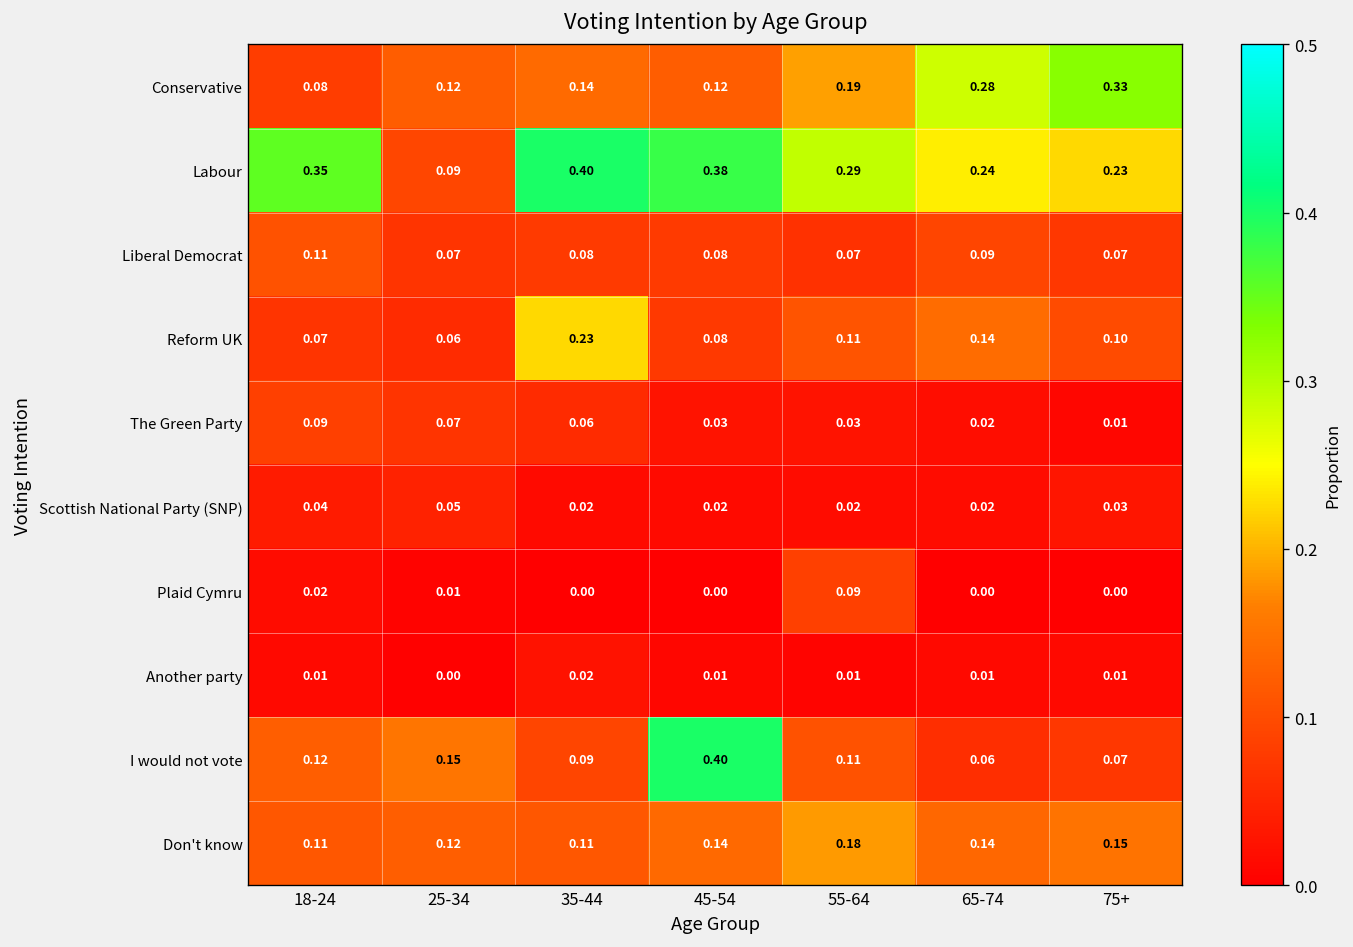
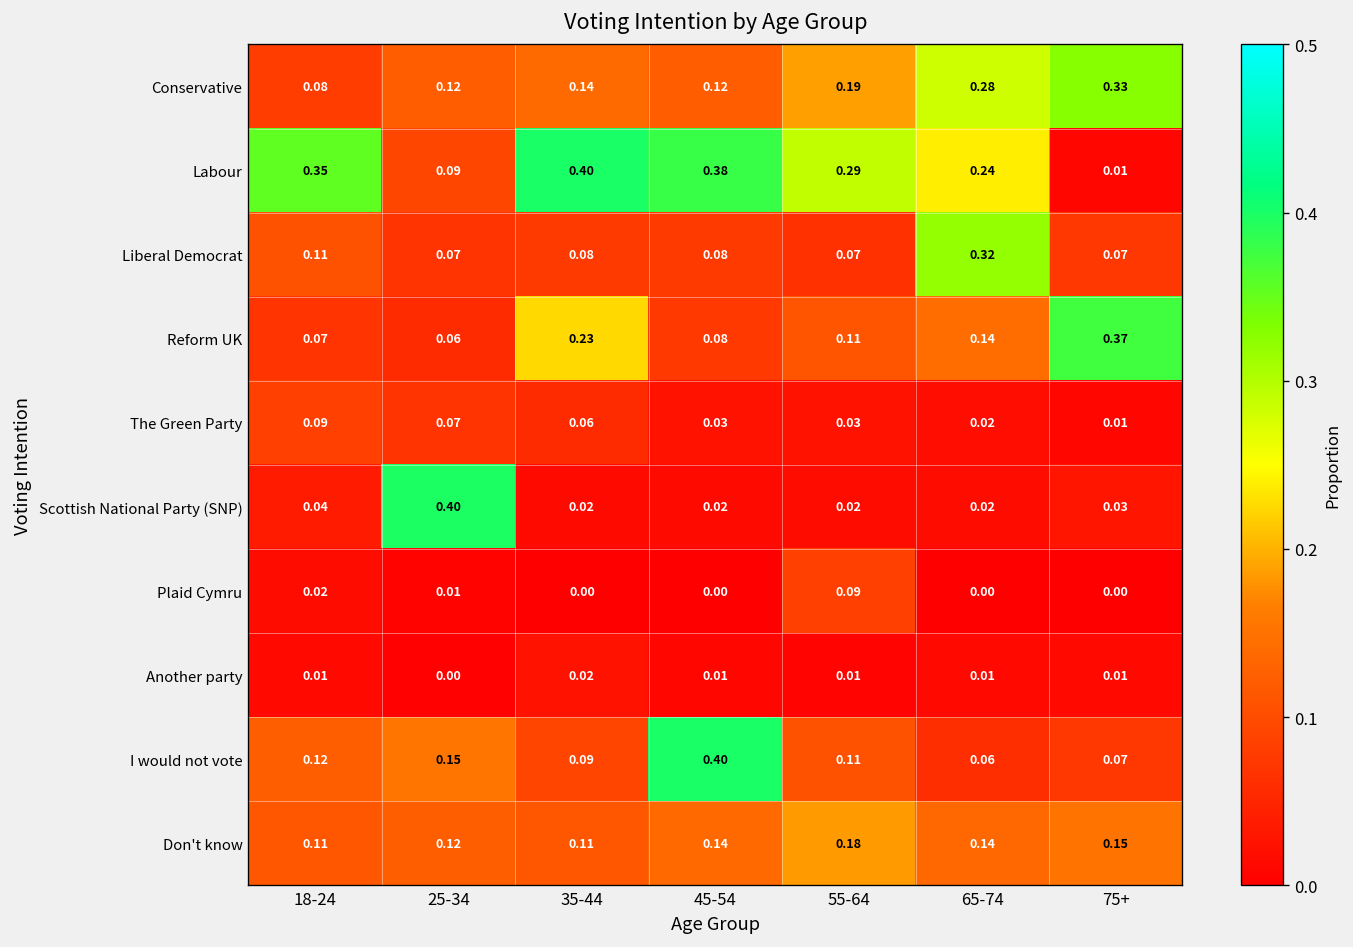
  {
    "Conservative": {
      "18-24": 0.08,
      "25-34": 0.12,
      "35-44": 0.14,
      "45-54": 0.12,
      "55-64": 0.19,
      "65-74": 0.28,
      "75+": 0.33
    },
    "Labour": {
      "18-24": 0.35,
      "25-34": 0.09,
      "35-44": 0.40,
      "45-54": 0.38,
      "55-64": 0.29,
      "65-74": 0.24,
-     "75+": 0.23
+     "75+": 0.01
    },
    "Liberal Democrat": {
      "18-24": 0.11,
      "25-34": 0.07,
      "35-44": 0.08,
      "45-54": 0.08,
      "55-64": 0.07,
-     "65-74": 0.09,
+     "65-74": 0.32,
      "75+": 0.07
    },
    "Reform UK": {
      "18-24": 0.07,
      "25-34": 0.06,
      "35-44": 0.23,
      "45-54": 0.08,
      "55-64": 0.11,
      "65-74": 0.14,
-     "75+": 0.10
+     "75+": 0.37
    },
    "The Green Party": {
      "18-24": 0.09,
      "25-34": 0.07,
      "35-44": 0.06,
      "45-54": 0.03,
      "55-64": 0.03,
      "65-74": 0.02,
      "75+": 0.01
    },
    "Scottish National Party (SNP)": {
      "18-24": 0.04,
-     "25-34": 0.05,
+     "25-34": 0.40,
      "35-44": 0.02,
      "45-54": 0.02,
      "55-64": 0.02,
      "65-74": 0.02,
      "75+": 0.03
    },
    "Plaid Cymru": {
      "18-24": 0.02,
      "25-34": 0.01,
      "35-44": 0.00,
      "45-54": 0.00,
      "55-64": 0.09,
      "65-74": 0.00,
      "75+": 0.00
    },
    "Another party": {
      "18-24": 0.01,
      "25-34": 0.00,
      "35-44": 0.02,
      "45-54": 0.01,
      "55-64": 0.01,
      "65-74": 0.01,
      "75+": 0.01
    },
    "I would not vote": {
      "18-24": 0.12,
      "25-34": 0.15,
      "35-44": 0.09,
      "45-54": 0.40,
      "55-64": 0.11,
      "65-74": 0.06,
      "75+": 0.07
    },
    "Don't know": {
      "18-24": 0.11,
      "25-34": 0.12,
      "35-44": 0.11,
      "45-54": 0.14,
      "55-64": 0.18,
      "65-74": 0.14,
      "75+": 0.15
    }
  }
